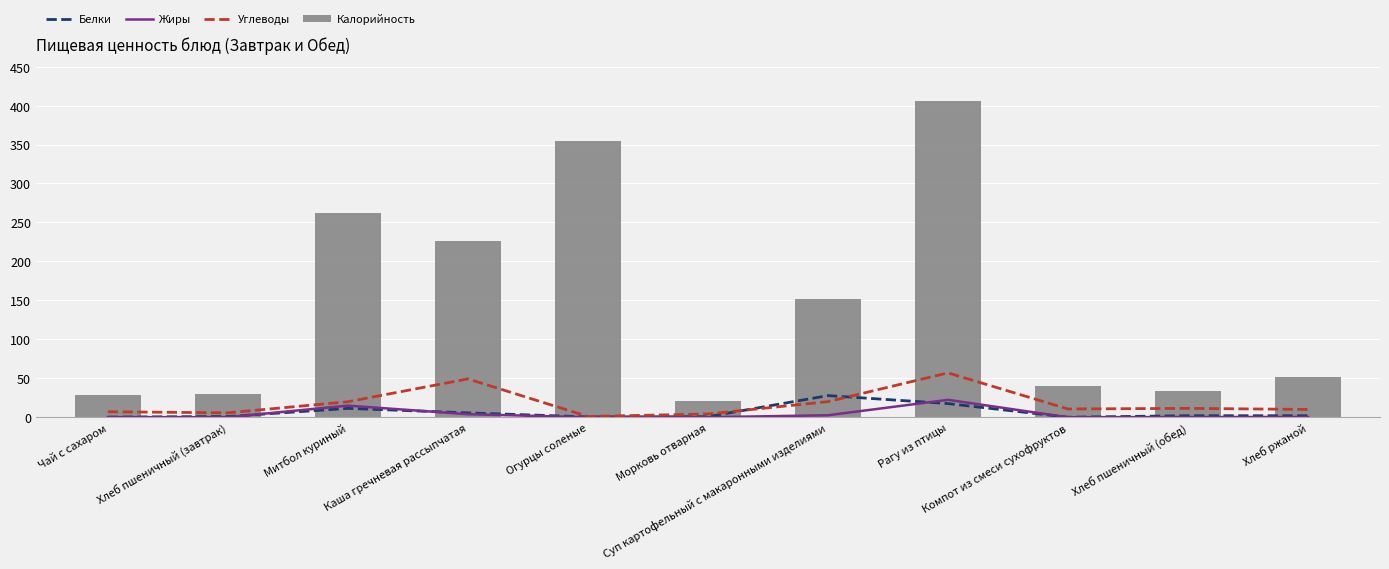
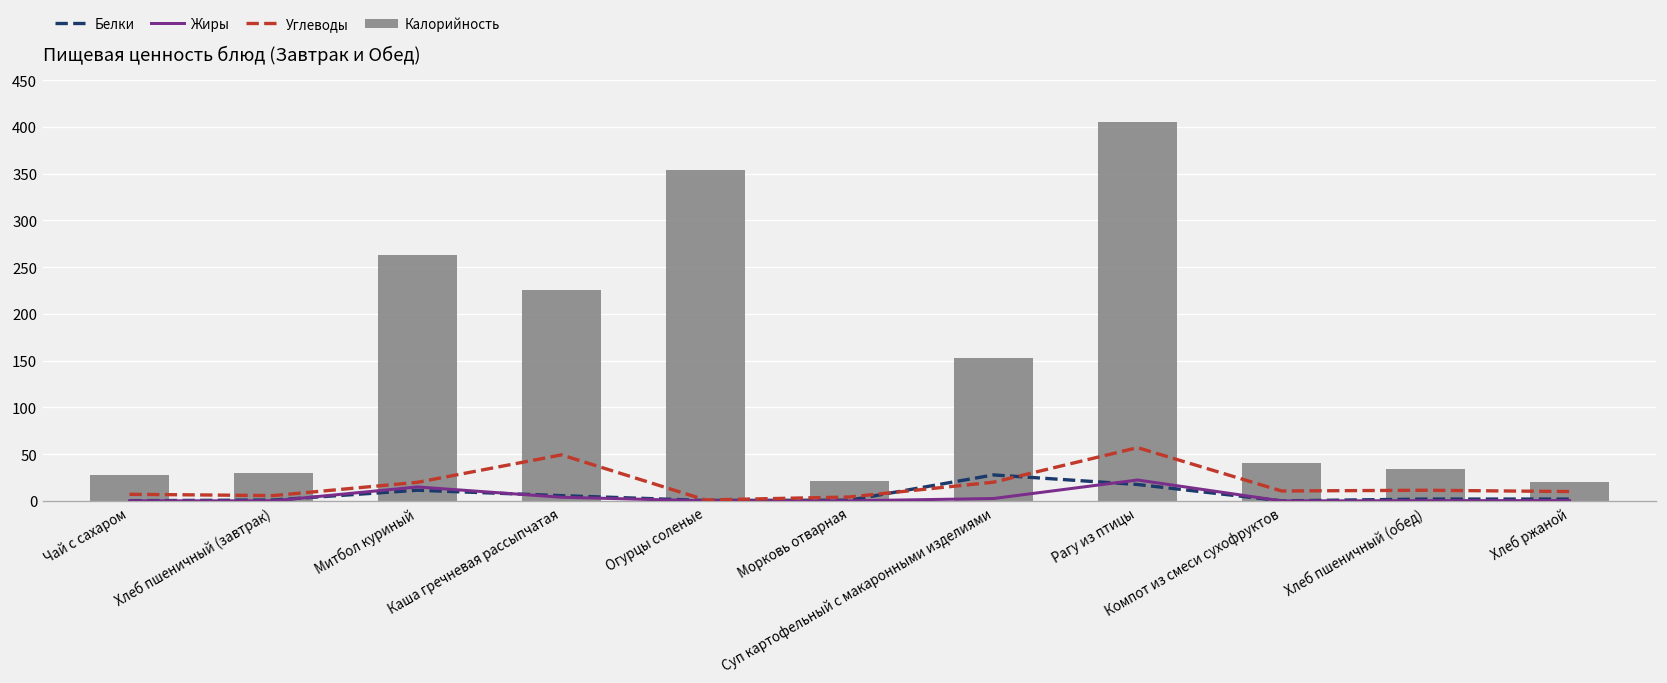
  {
    "Калорийность": {
      "Чай с сахаром": 30,
      "Хлеб пшеничный (завтрак)": 30,
      "Митбол куриный": 260,
      "Каша гречневая рассыпчатая": 230,
      "Огурцы соленые": 350,
      "Морковь отварная": 20,
      "Суп картофельный с макаронными изделиями": 150,
      "Рагу из птицы": 410,
      "Компот из смеси сухофруктов": 40,
      "Хлеб пшеничный (обед)": 30,
-     "Хлеб ржаной": 50
+     "Хлеб ржаной": 20
    },
    "Белки": {
      "Митбол куриный": 10,
      "Суп картофельный с макаронными изделиями": 30,
      "Рагу из птицы": 20
    },
    "Жиры": {
      "Митбол куриный": 10,
      "Суп картофельный с макаронными изделиями": 0,
      "Рагу из птицы": 20
    },
    "Углеводы": {
      "Чай с сахаром": 10,
      "Хлеб пшеничный (завтрак)": 10,
      "Митбол куриный": 20,
      "Каша гречневая рассыпчатая": 50,
      "Морковь отварная": 0,
      "Суп картофельный с макаронными изделиями": 20,
      "Рагу из птицы": 60,
      "Компот из смеси сухофруктов": 10,
      "Хлеб пшеничный (обед)": 10,
      "Хлеб ржаной": 10
    }
  }
